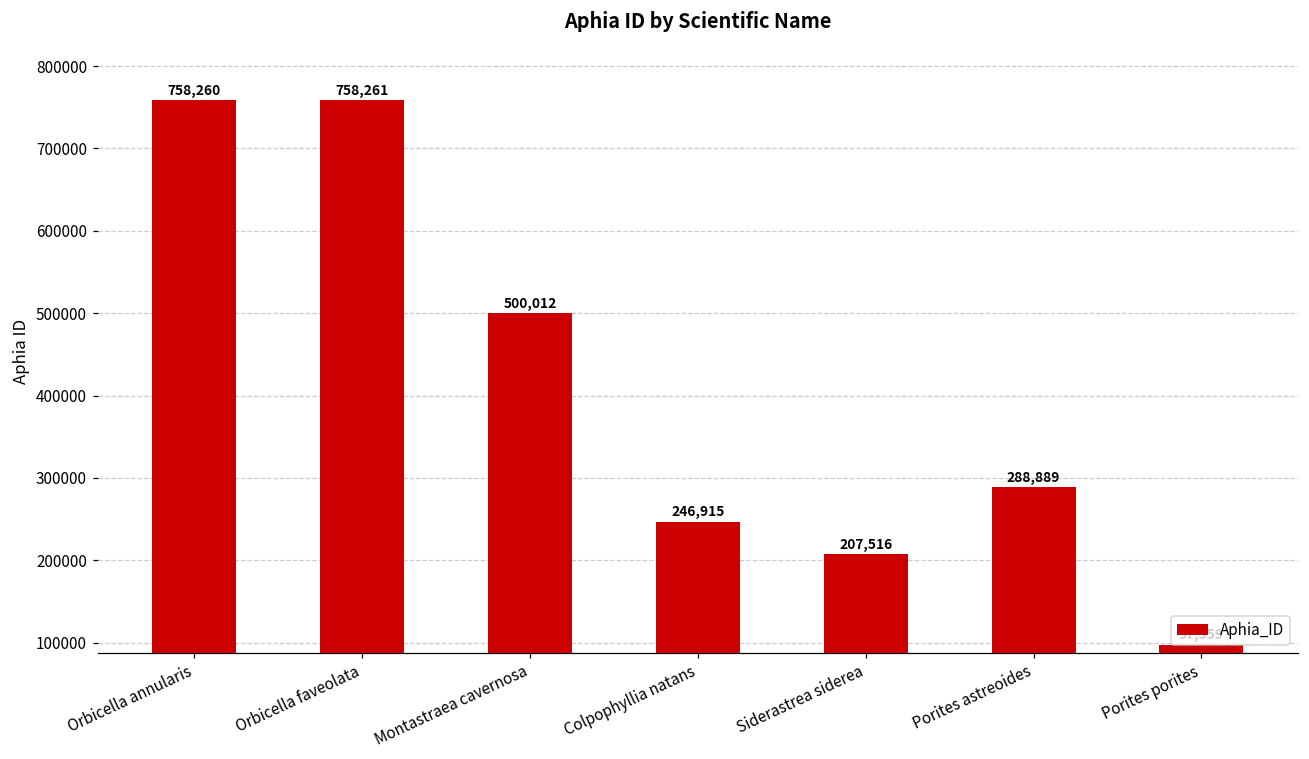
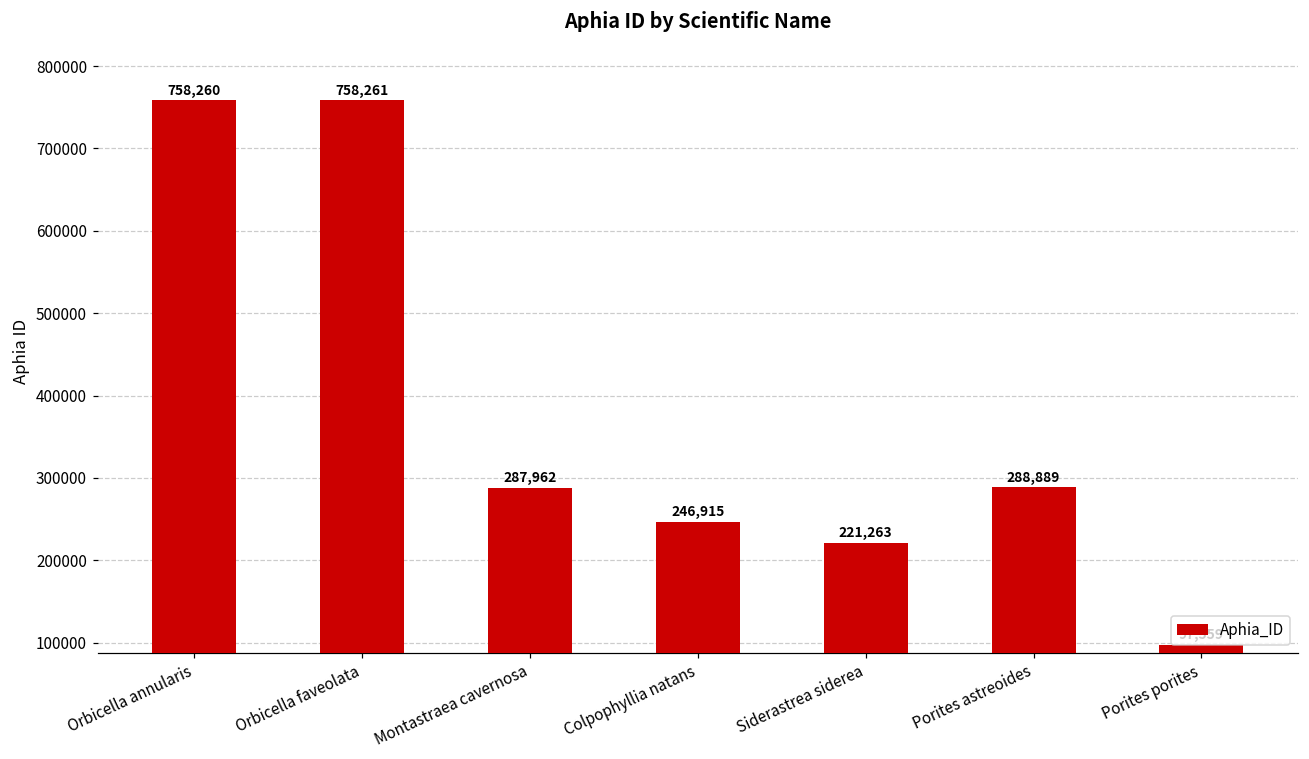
  {
    "Orbicella annularis": "758,260",
    "Orbicella faveolata": "758,261",
-   "Montastraea cavernosa": "500,012",
+   "Montastraea cavernosa": "287,962",
    "Colpophyllia natans": "246,915",
-   "Siderastrea siderea": "207,516",
+   "Siderastrea siderea": "221,263",
    "Porites astreoides": "288,889"
  }
